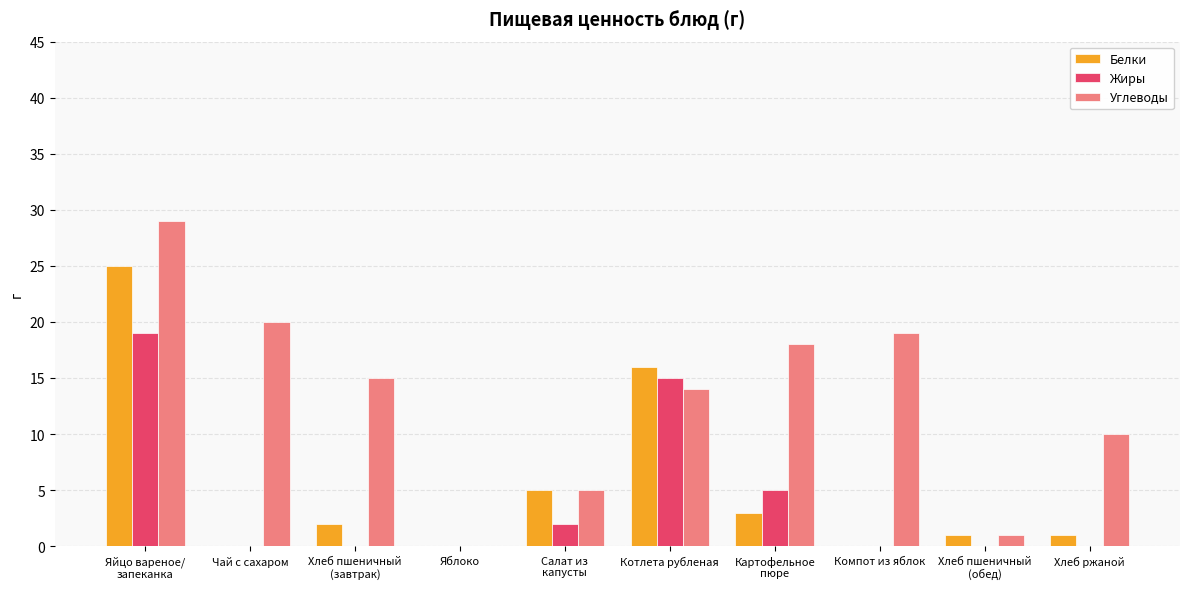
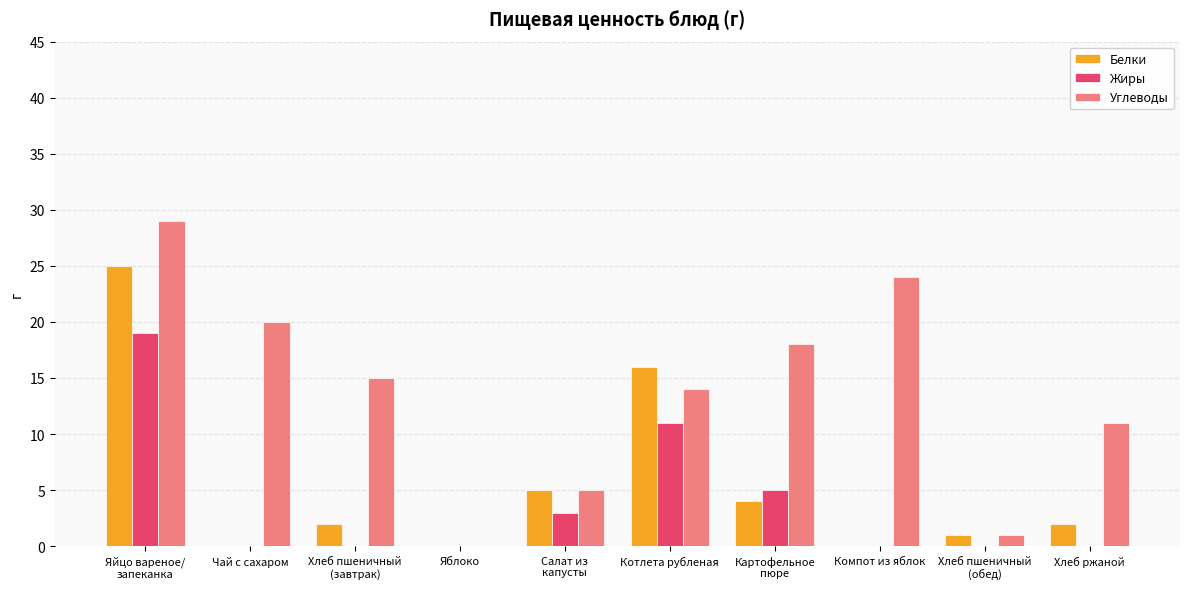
  {
    "Белки": {
      "Яйцо вареное/ запеканка": 25,
      "Чай с сахаром": 0,
      "Хлеб пшеничный (завтрак)": 2,
      "Яблоко": 0,
      "Салат из капусты": 5,
      "Котлета рубленая": 16,
-     "Картофельное пюре": 3,
+     "Картофельное пюре": 4,
      "Компот из яблок": 0,
      "Хлеб пшеничный (обед)": 1,
-     "Хлеб ржаной": 1
+     "Хлеб ржаной": 2
    },
    "Жиры": {
      "Яйцо вареное/ запеканка": 19,
      "Чай с сахаром": 0,
      "Хлеб пшеничный (завтрак)": 0,
      "Яблоко": 0,
-     "Салат из капусты": 2,
-     "Котлета рубленая": 15,
+     "Салат из капусты": 3,
+     "Котлета рубленая": 11,
      "Картофельное пюре": 5,
      "Компот из яблок": 0,
      "Хлеб пшеничный (обед)": 0,
      "Хлеб ржаной": 0
    },
    "Углеводы": {
      "Яйцо вареное/ запеканка": 29,
      "Чай с сахаром": 20,
      "Хлеб пшеничный (завтрак)": 15,
      "Яблоко": 0,
      "Салат из капусты": 5,
      "Котлета рубленая": 14,
      "Картофельное пюре": 18,
-     "Компот из яблок": 19,
+     "Компот из яблок": 24,
      "Хлеб пшеничный (обед)": 1,
-     "Хлеб ржаной": 10
+     "Хлеб ржаной": 11
    }
  }
